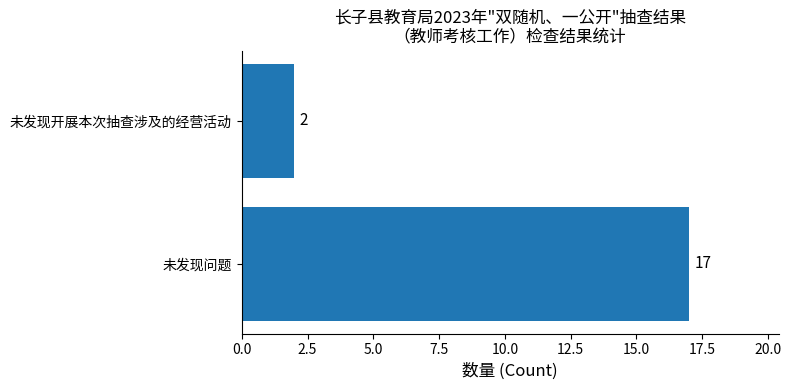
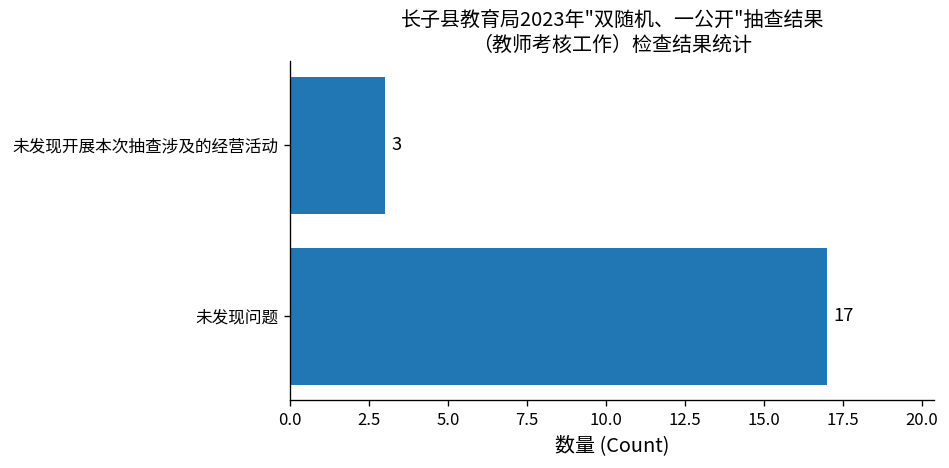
  {
-   "未发现开展本次抽查涉及的经营活动": 2,
+   "未发现开展本次抽查涉及的经营活动": 3,
    "未发现问题": 17
  }
